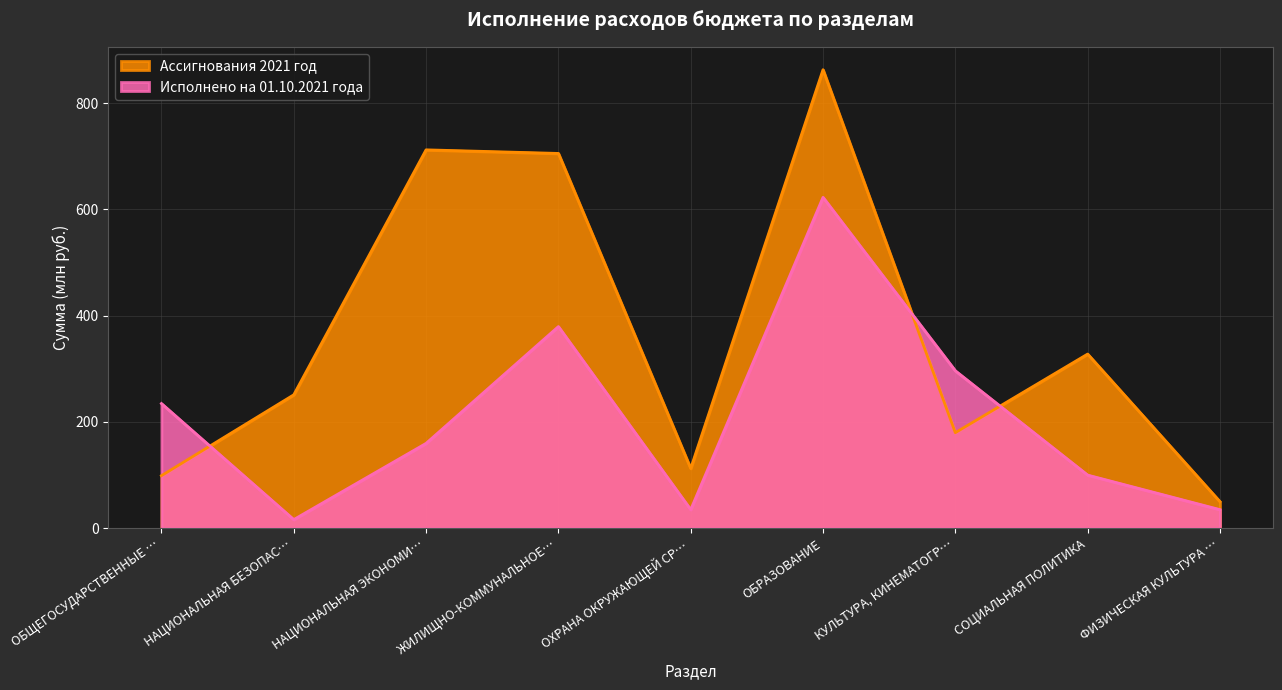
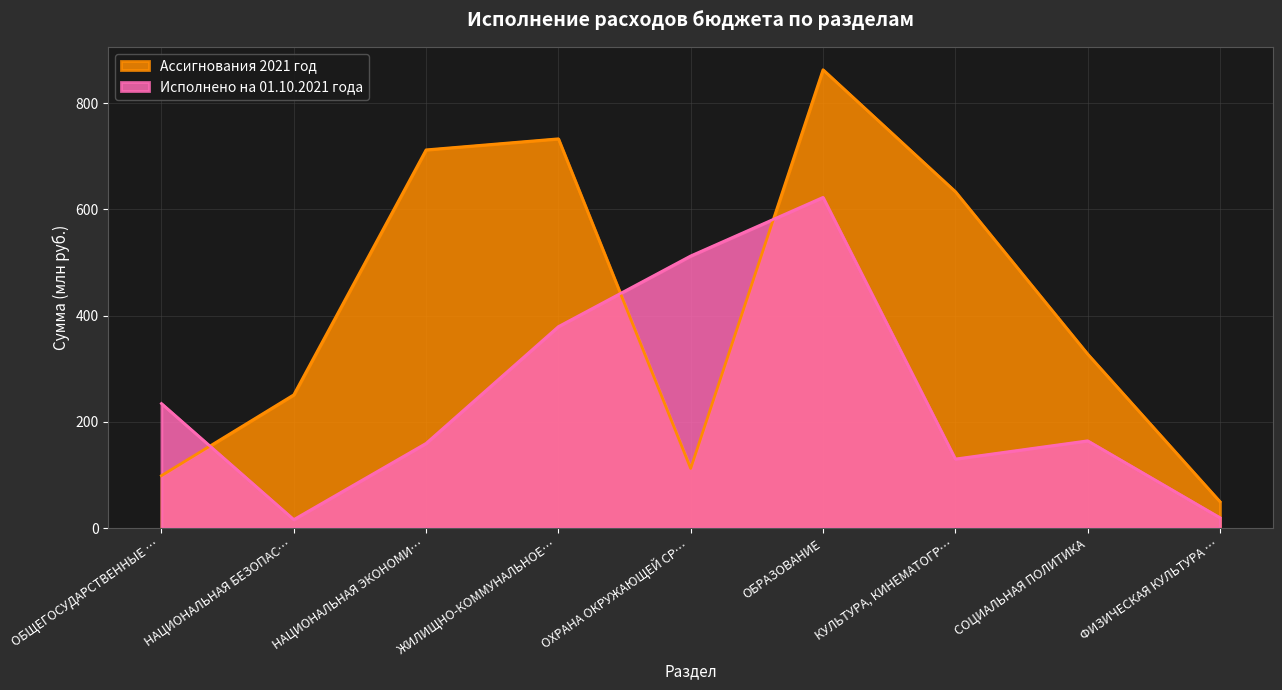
  {
    "Ассигнования 2021 год": {
      "ОБЩЕГОСУДАРСТВЕННЫЕ …": 100,
      "НАЦИОНАЛЬНАЯ БЕЗОПАС…": 250,
      "НАЦИОНАЛЬНАЯ ЭКОНОМИ…": 710,
-     "ЖИЛИЩНО-КОММУНАЛЬНОЕ…": 710,
+     "ЖИЛИЩНО-КОММУНАЛЬНОЕ…": 730,
      "ОХРАНА ОКРУЖАЮЩЕЙ СР…": 110,
      "ОБРАЗОВАНИЕ": 860,
-     "КУЛЬТУРА, КИНЕМАТОГР…": 180,
+     "КУЛЬТУРА, КИНЕМАТОГР…": 630,
      "СОЦИАЛЬНАЯ ПОЛИТИКА": 330,
      "ФИЗИЧЕСКАЯ КУЛЬТУРА …": 50
    },
    "Исполнено на 01.10.2021 года": {
      "ОБЩЕГОСУДАРСТВЕННЫЕ …": 230,
      "НАЦИОНАЛЬНАЯ БЕЗОПАС…": 20,
      "НАЦИОНАЛЬНАЯ ЭКОНОМИ…": 160,
      "ЖИЛИЩНО-КОММУНАЛЬНОЕ…": 380,
-     "ОХРАНА ОКРУЖАЮЩЕЙ СР…": 30,
+     "ОХРАНА ОКРУЖАЮЩЕЙ СР…": 510,
      "ОБРАЗОВАНИЕ": 620,
-     "КУЛЬТУРА, КИНЕМАТОГР…": 300,
-     "СОЦИАЛЬНАЯ ПОЛИТИКА": 100,
-     "ФИЗИЧЕСКАЯ КУЛЬТУРА …": 40
+     "КУЛЬТУРА, КИНЕМАТОГР…": 130,
+     "СОЦИАЛЬНАЯ ПОЛИТИКА": 160,
+     "ФИЗИЧЕСКАЯ КУЛЬТУРА …": 20
    }
  }
